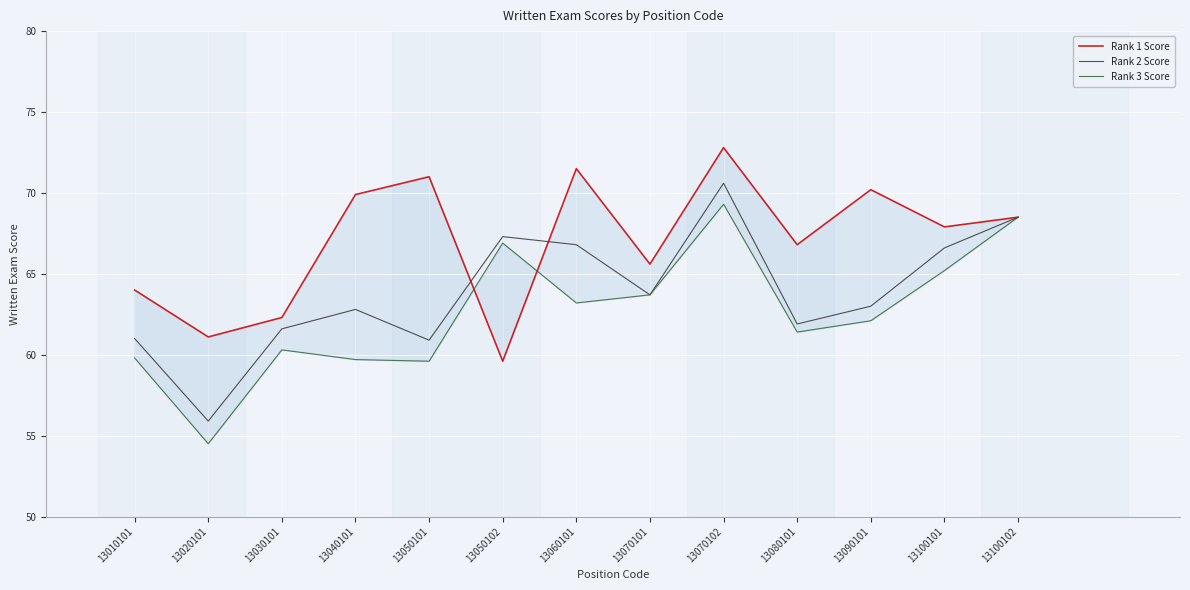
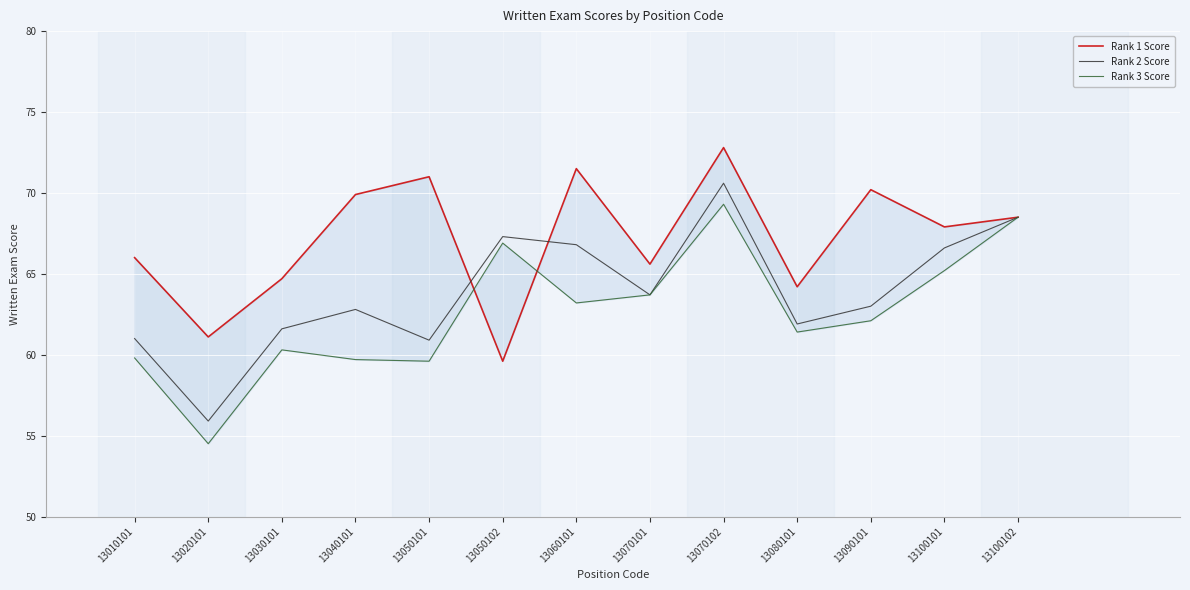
  {
    "Rank 1 Score": {
-     "13010101": 64,
-     "13030101": 62.3,
+     "13010101": 66,
+     "13030101": 64.7,
      "13050102": 59.6,
-     "13080101": 66.8
+     "13080101": 64.2
    }
  }
